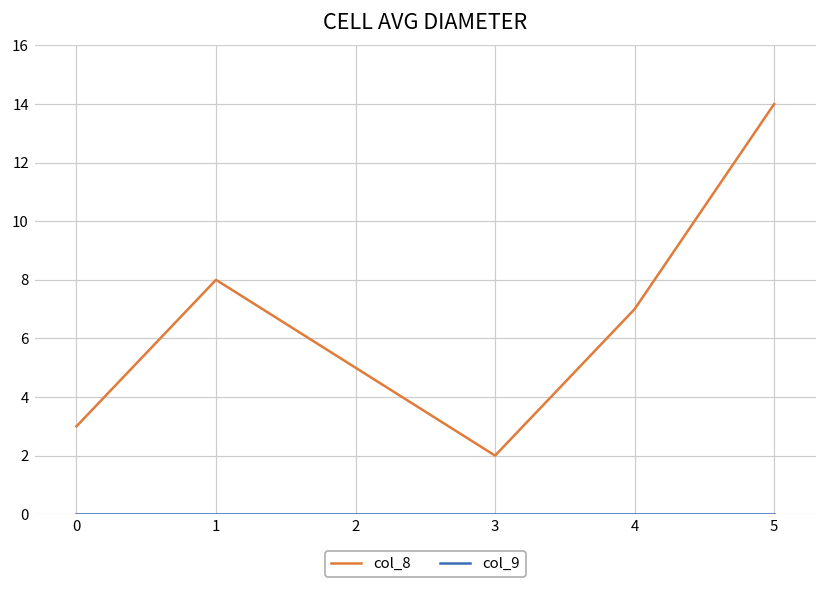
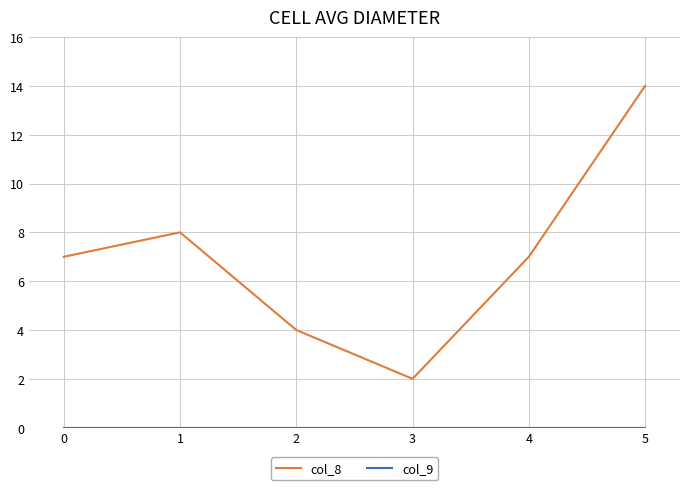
  {
    "col_8": {
-     "0": 3,
+     "0": 7,
      "1": 8,
-     "2": 5,
+     "2": 4,
      "3": 2,
      "4": 7,
      "5": 14
    },
    "col_9": {
      "0": 0,
      "1": 0,
      "2": 0,
      "3": 0,
      "4": 0,
      "5": 0
    }
  }
